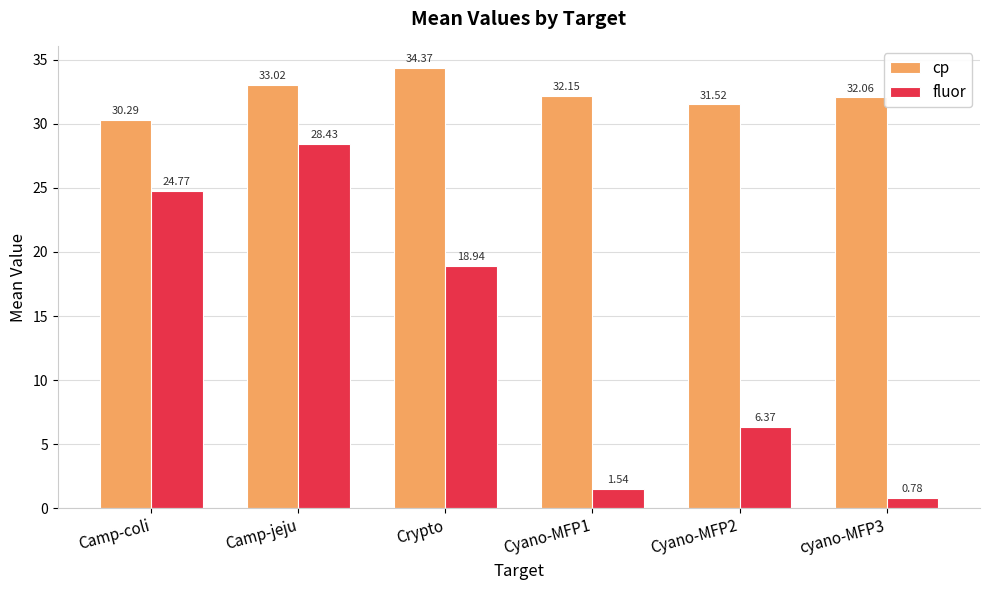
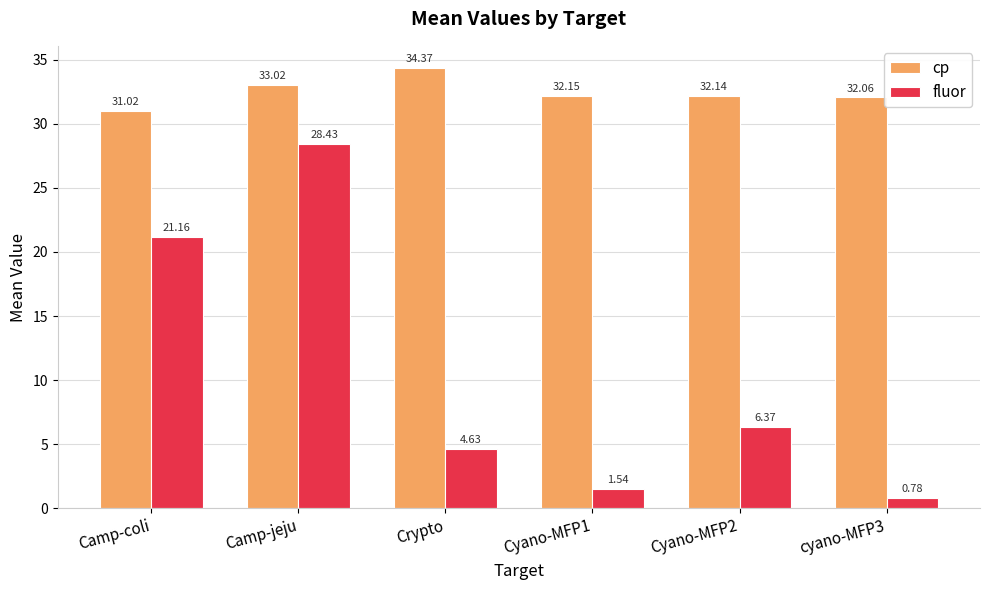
  {
    "cp": {
-     "Camp-coli": 30.29,
+     "Camp-coli": 31.02,
      "Camp-jeju": 33.02,
      "Crypto": 34.37,
      "Cyano-MFP1": 32.15,
-     "Cyano-MFP2": 31.52,
+     "Cyano-MFP2": 32.14,
      "cyano-MFP3": 32.06
    },
    "fluor": {
-     "Camp-coli": 24.77,
+     "Camp-coli": 21.16,
      "Camp-jeju": 28.43,
-     "Crypto": 18.94,
+     "Crypto": 4.63,
      "Cyano-MFP1": 1.54,
      "Cyano-MFP2": 6.37,
      "cyano-MFP3": 0.78
    }
  }
